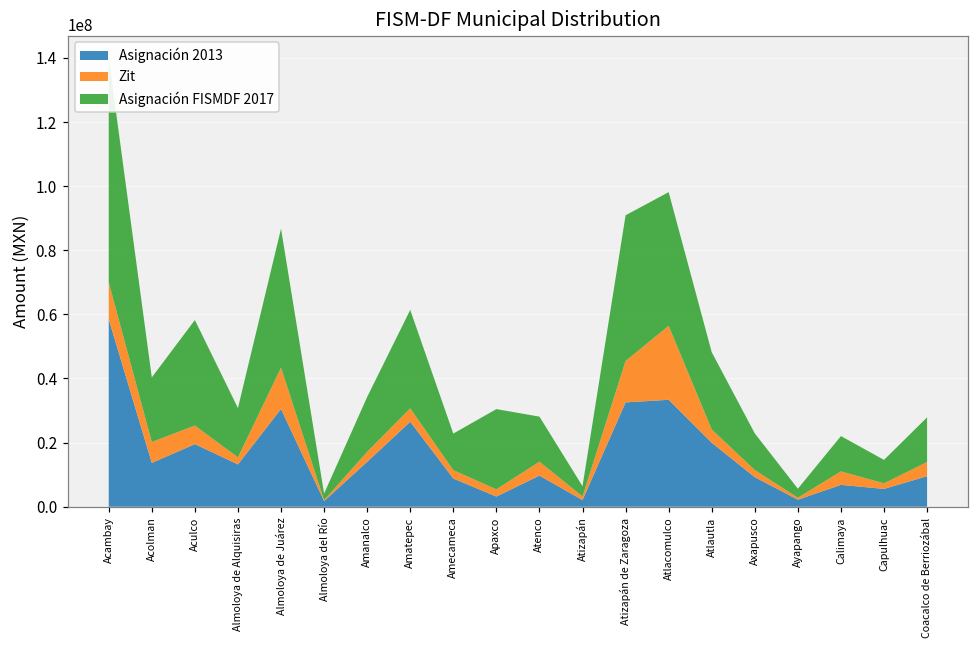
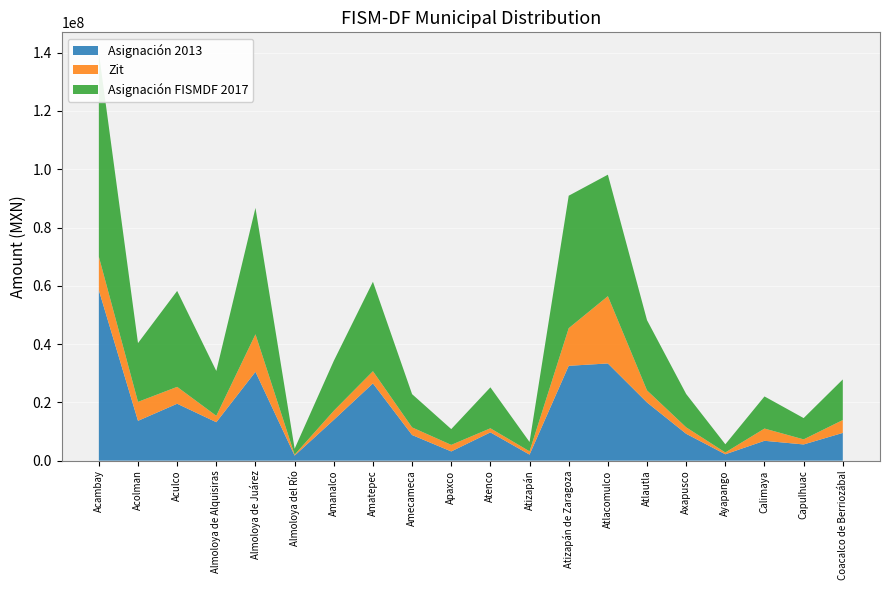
  {
    "Asignación 2013": {
      "Acambay": 58000000,
      "Acolman": 14000000,
      "Aculco": 20000000,
      "Almoloya de Alquisiras": 13000000,
      "Almoloya de Juárez": 30000000,
      "Amanalco": 14000000,
      "Amatepec": 27000000,
      "Amecameca": 9000000,
      "Apaxco": 3000000,
      "Atenco": 10000000,
      "Atizapán": 2000000,
      "Atizapán de Zaragoza": 33000000,
      "Atlacomulco": 33000000,
      "Atlautla": 20000000,
      "Axapusco": 9000000,
      "Calimaya": 7000000,
      "Capulhuac": 6000000,
      "Coacalco de Berriozábal": 10000000
    },
    "Zit": {
      "Acambay": 12000000,
      "Acolman": 7000000,
      "Aculco": 6000000,
      "Almoloya de Alquisiras": 2000000,
      "Almoloya de Juárez": 13000000,
      "Amanalco": 3000000,
      "Amatepec": 4000000,
      "Amecameca": 3000000,
      "Apaxco": 2000000,
-     "Atenco": 4000000,
+     "Atenco": 1000000,
      "Atizapán": 1000000,
      "Atizapán de Zaragoza": 13000000,
      "Atlacomulco": 23000000,
      "Atlautla": 4000000,
      "Axapusco": 2000000,
      "Calimaya": 4000000,
      "Capulhuac": 2000000,
      "Coacalco de Berriozábal": 4000000
    },
    "Asignación FISMDF 2017": {
      "Acolman": 20000000,
      "Aculco": 33000000,
      "Almoloya de Alquisiras": 15000000,
      "Almoloya de Juárez": 43000000,
      "Almoloya del Río": 2000000,
      "Amanalco": 17000000,
      "Amatepec": 31000000,
      "Amecameca": 11000000,
-     "Apaxco": 25000000,
+     "Apaxco": 5000000,
      "Atenco": 14000000,
      "Atizapán": 3000000,
      "Atizapán de Zaragoza": 45000000,
      "Atlacomulco": 42000000,
      "Atlautla": 24000000,
      "Axapusco": 11000000,
      "Ayapango": 3000000,
      "Calimaya": 11000000,
      "Capulhuac": 7000000,
      "Coacalco de Berriozábal": 14000000
    }
  }
